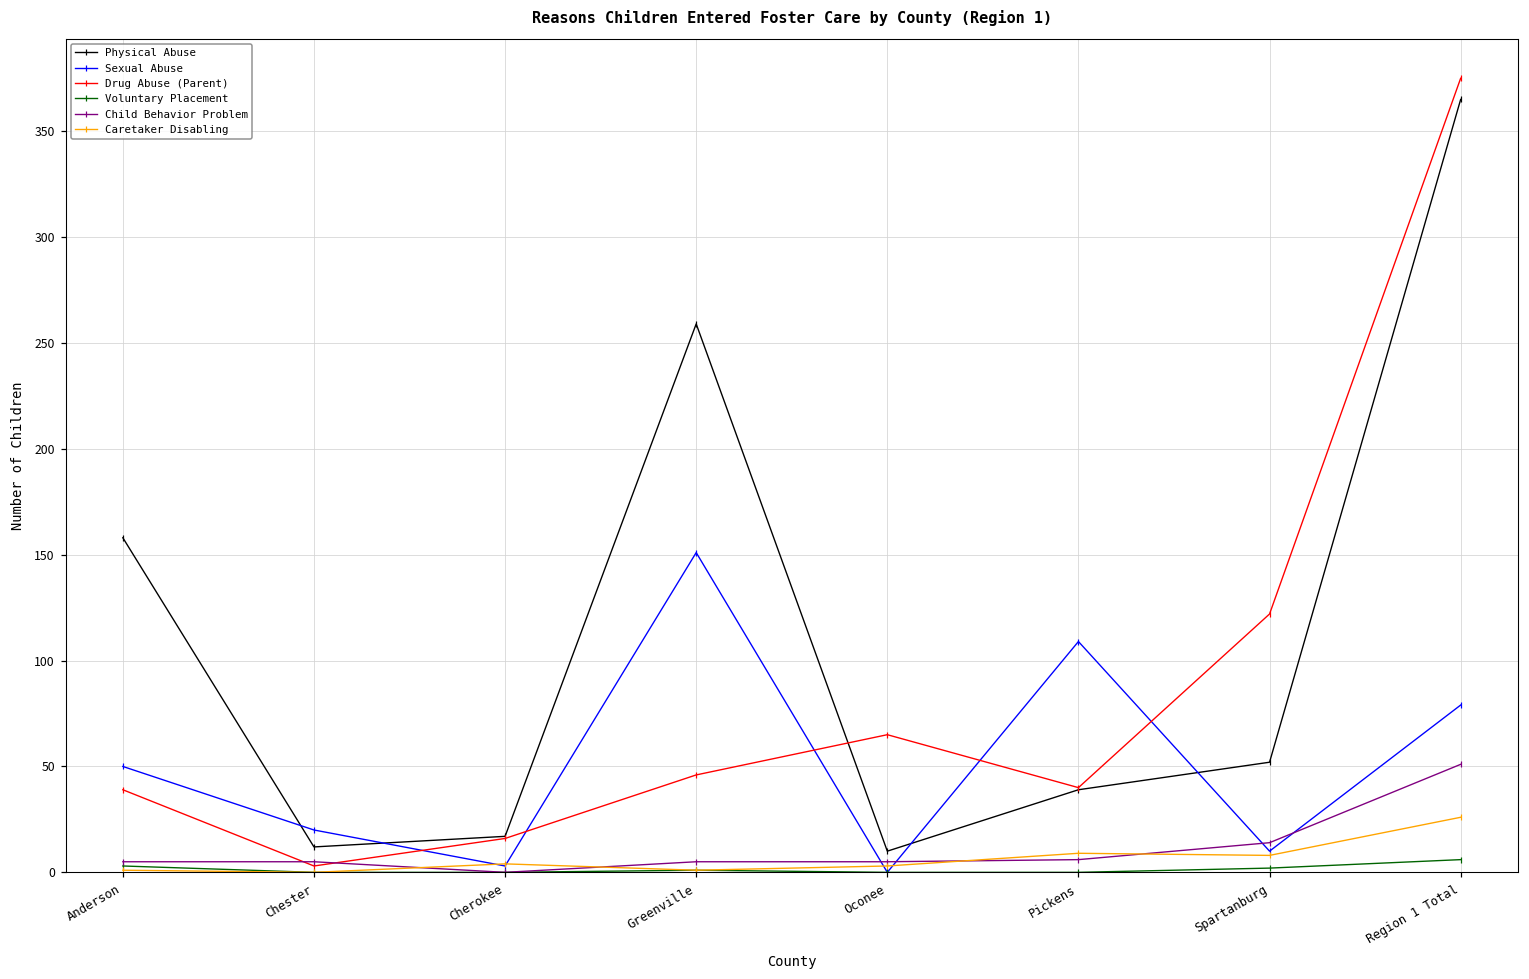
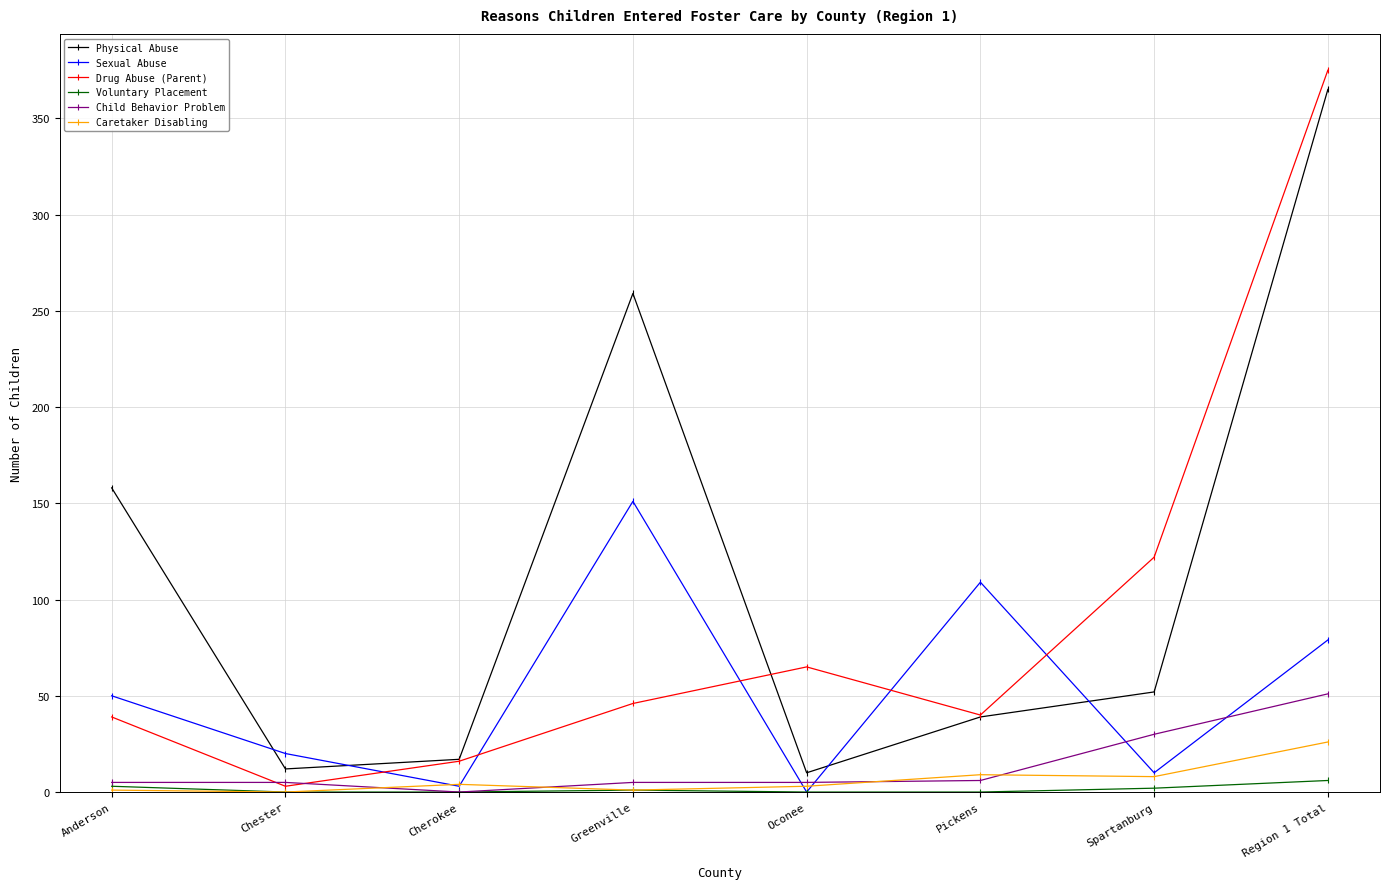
  {
    "Physical Abuse": {
      "Anderson": 158,
      "Chester": 12,
      "Greenville": 259,
      "Oconee": 10,
      "Spartanburg": 52,
      "Region 1 Total": 365
    },
    "Sexual Abuse": {
      "Anderson": 50,
      "Chester": 20,
      "Greenville": 151,
      "Pickens": 109,
      "Spartanburg": 10,
      "Region 1 Total": 79
    },
    "Drug Abuse (Parent)": {
      "Anderson": 39,
      "Chester": 3,
      "Greenville": 46,
      "Oconee": 65,
      "Spartanburg": 122,
      "Region 1 Total": 375
    },
    "Voluntary Placement": {
      "Anderson": 3,
      "Pickens": 0,
      "Spartanburg": 2,
      "Region 1 Total": 6
    },
    "Child Behavior Problem": {
      "Anderson": 5,
      "Chester": 5,
      "Greenville": 5,
      "Oconee": 5,
      "Pickens": 6,
-     "Spartanburg": 14,
+     "Spartanburg": 30,
      "Region 1 Total": 51
    },
    "Caretaker Disabling": {
      "Anderson": 1,
      "Oconee": 3,
      "Pickens": 9,
      "Spartanburg": 8,
      "Region 1 Total": 26
    }
  }
